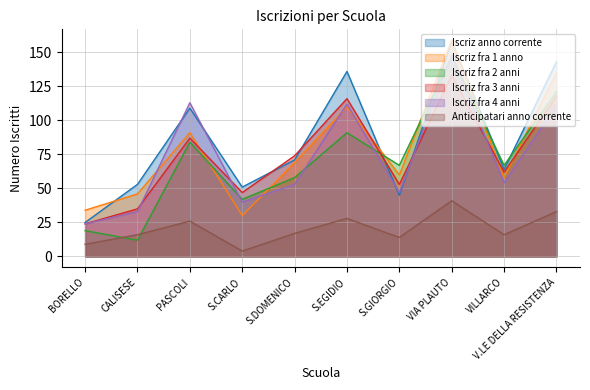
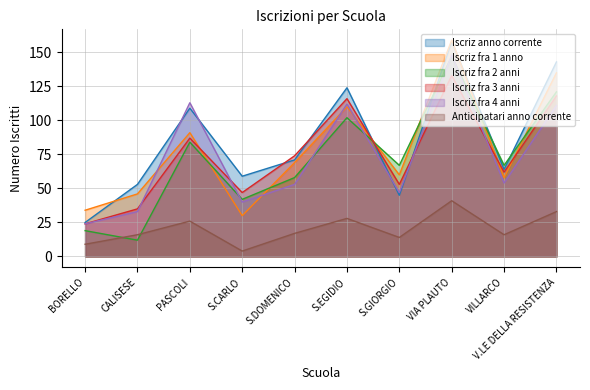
  {
    "Iscriz anno corrente": {
      "CALISESE": 53,
      "PASCOLI": 109,
-     "S.CARLO": 51,
+     "S.CARLO": 59,
      "S.DOMENICO": 71,
-     "S.EGIDIO": 136,
+     "S.EGIDIO": 124,
      "S.GIORGIO": 45,
      "VILLARCO": 64
    },
    "Iscriz fra 2 anni": {
      "BORELLO": 19,
      "CALISESE": 12,
      "PASCOLI": 84,
      "S.CARLO": 42,
      "S.DOMENICO": 58,
-     "S.EGIDIO": 91,
+     "S.EGIDIO": 102,
      "S.GIORGIO": 67,
      "VILLARCO": 67
    },
    "Iscriz fra 4 anni": {
      "CALISESE": 33,
      "PASCOLI": 113,
      "S.CARLO": 40,
      "S.DOMENICO": 53,
      "S.EGIDIO": 112,
      "S.GIORGIO": 47,
      "VILLARCO": 54
    }
  }
